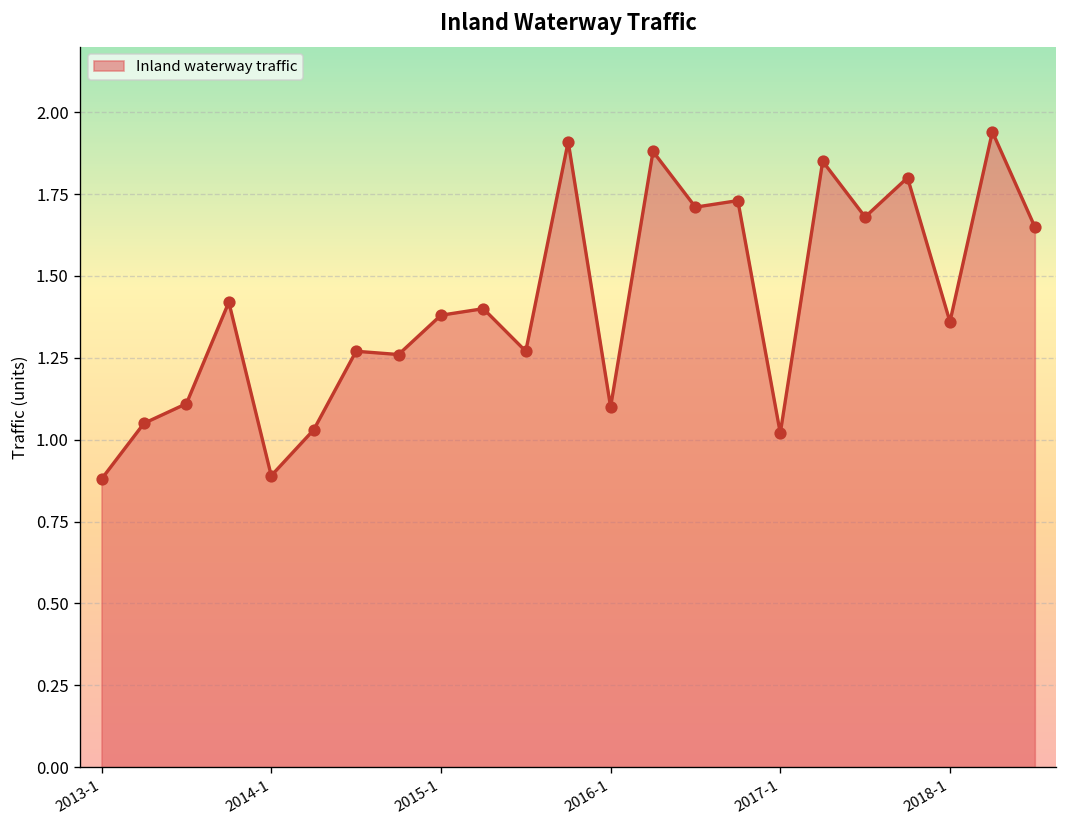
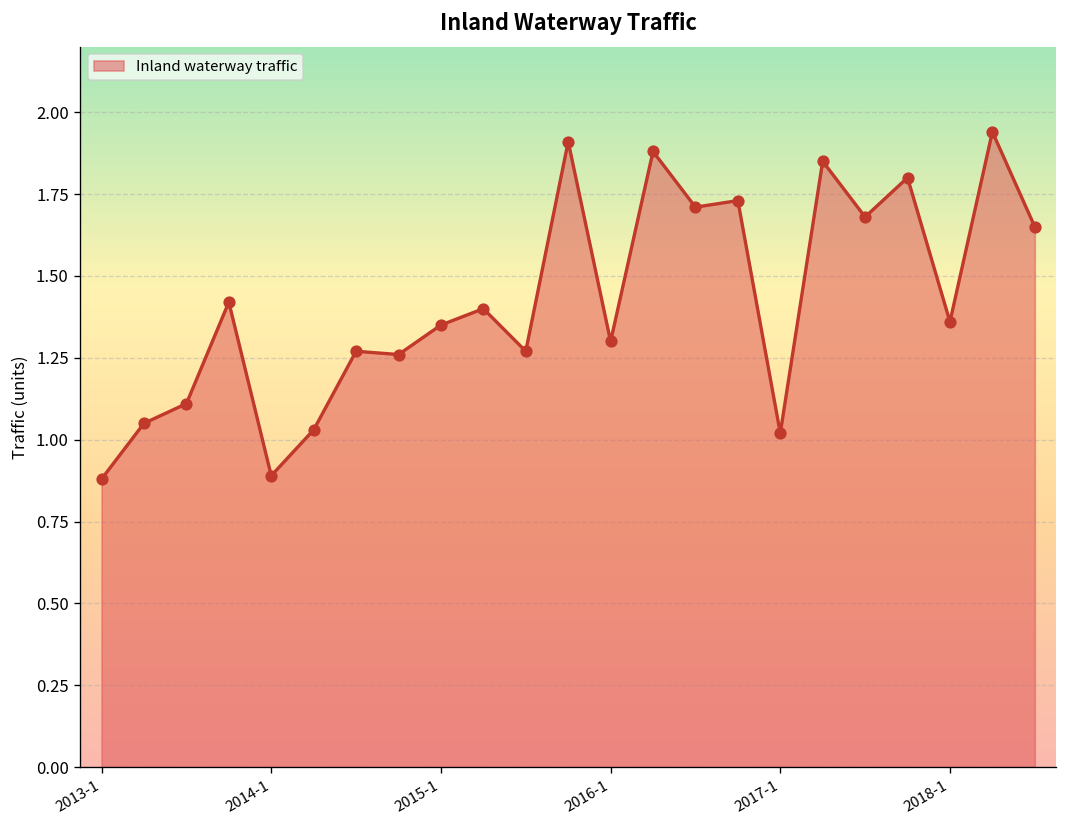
  {
    "2013-1": 0.88,
    "2014-1": 0.89,
-   "2015-1": 1.38,
-   "2016-1": 1.1,
+   "2015-1": 1.35,
+   "2016-1": 1.3,
    "2017-1": 1.02,
    "2018-1": 1.36
  }
